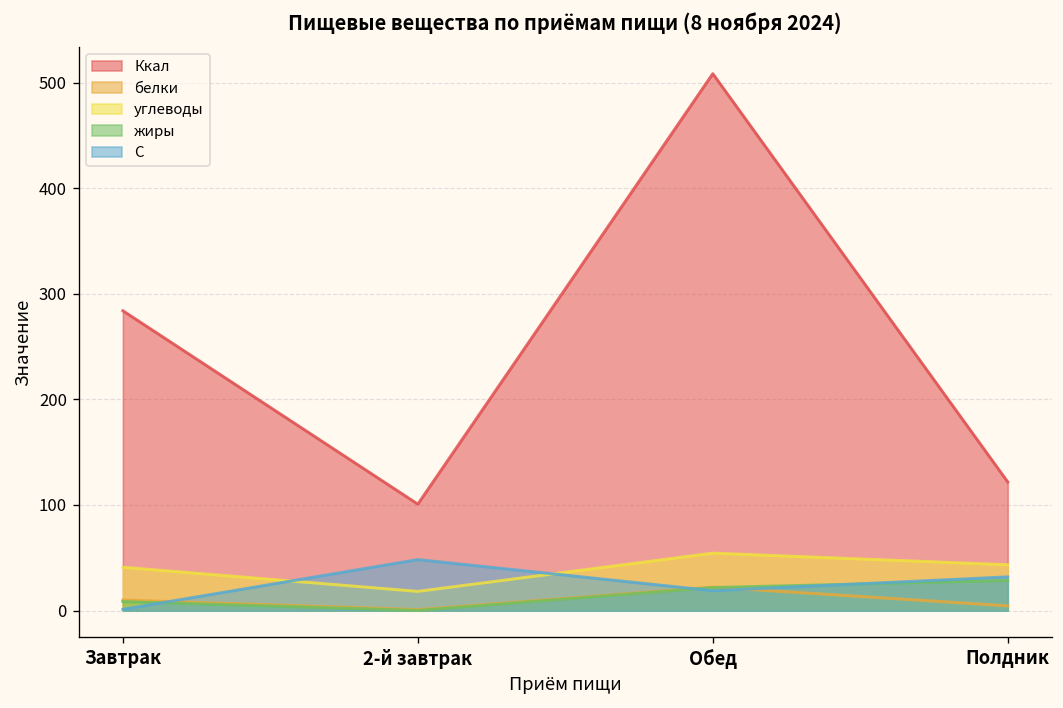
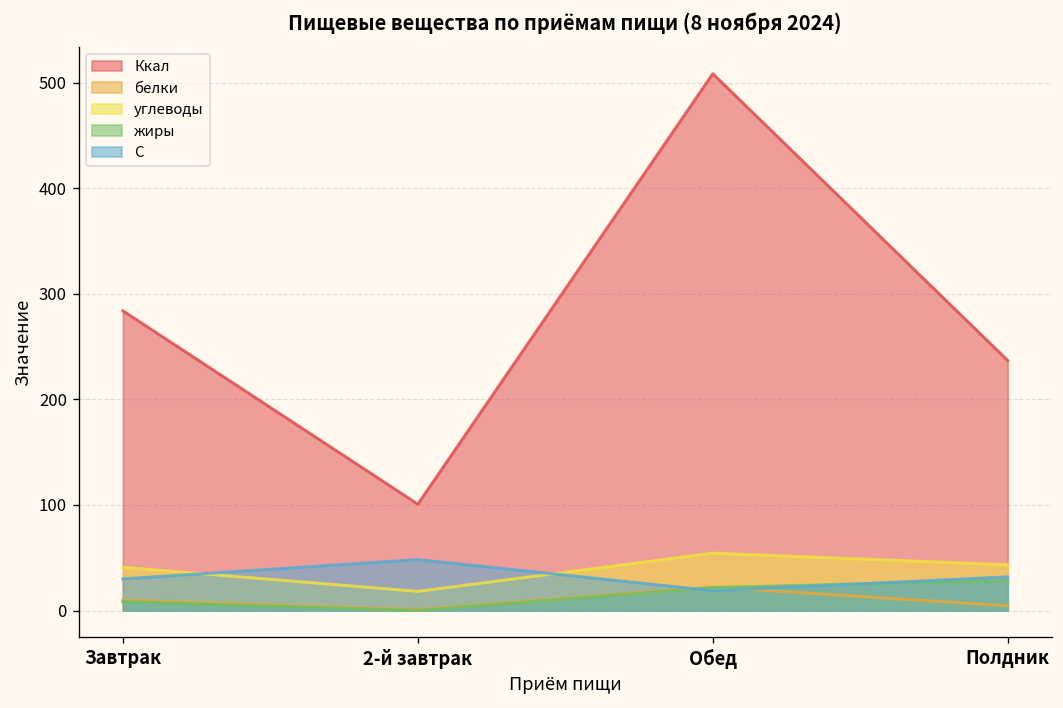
  {
    "Ккал": {
      "Завтрак": 280,
      "2-й завтрак": 100,
      "Обед": 510,
-     "Полдник": 120
+     "Полдник": 240
    },
    "жиры": {
      "Полдник": 30
    },
    "С": {
-     "Завтрак": 0,
+     "Завтрак": 30,
      "2-й завтрак": 50,
      "Обед": 20,
      "Полдник": 30
    }
  }
